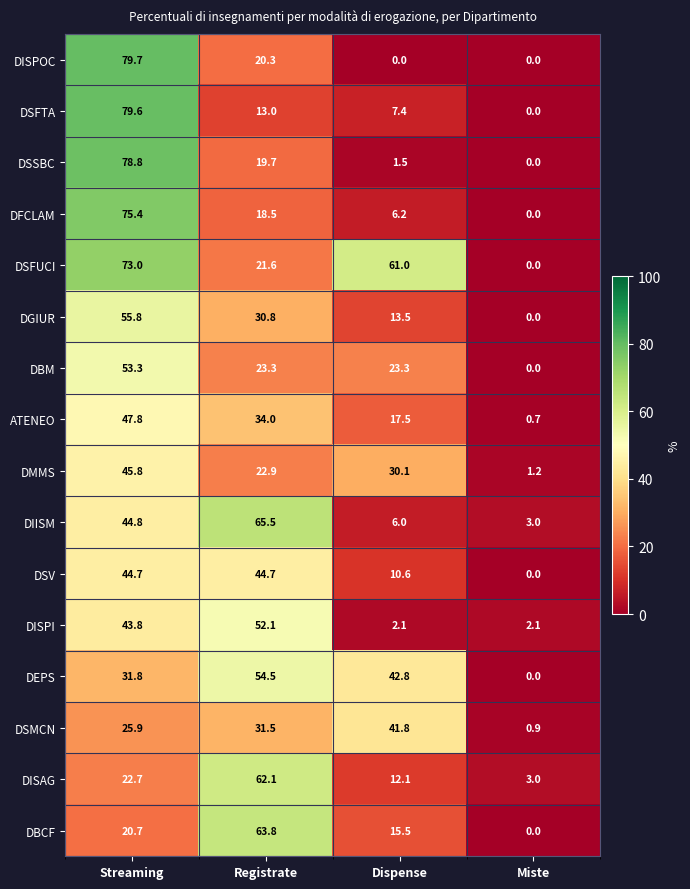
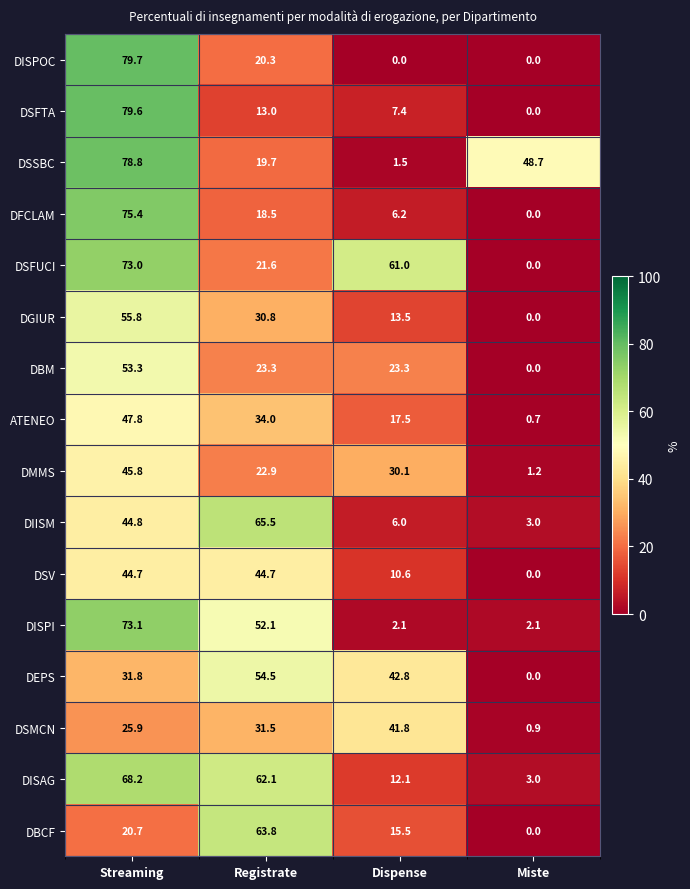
  {
    "DISPOC": {
      "Streaming": 79.7,
      "Registrate": 20.3,
      "Dispense": 0.0,
      "Miste": 0.0
    },
    "DSFTA": {
      "Streaming": 79.6,
      "Registrate": 13.0,
      "Dispense": 7.4,
      "Miste": 0.0
    },
    "DSSBC": {
      "Streaming": 78.8,
      "Registrate": 19.7,
      "Dispense": 1.5,
-     "Miste": 0.0
+     "Miste": 48.7
    },
    "DFCLAM": {
      "Streaming": 75.4,
      "Registrate": 18.5,
      "Dispense": 6.2,
      "Miste": 0.0
    },
    "DSFUCI": {
      "Streaming": 73.0,
      "Registrate": 21.6,
      "Dispense": 61.0,
      "Miste": 0.0
    },
    "DGIUR": {
      "Streaming": 55.8,
      "Registrate": 30.8,
      "Dispense": 13.5,
      "Miste": 0.0
    },
    "DBM": {
      "Streaming": 53.3,
      "Registrate": 23.3,
      "Dispense": 23.3,
      "Miste": 0.0
    },
    "ATENEO": {
      "Streaming": 47.8,
      "Registrate": 34.0,
      "Dispense": 17.5,
      "Miste": 0.7
    },
    "DMMS": {
      "Streaming": 45.8,
      "Registrate": 22.9,
      "Dispense": 30.1,
      "Miste": 1.2
    },
    "DIISM": {
      "Streaming": 44.8,
      "Registrate": 65.5,
      "Dispense": 6.0,
      "Miste": 3.0
    },
    "DSV": {
      "Streaming": 44.7,
      "Registrate": 44.7,
      "Dispense": 10.6,
      "Miste": 0.0
    },
    "DISPI": {
-     "Streaming": 43.8,
+     "Streaming": 73.1,
      "Registrate": 52.1,
      "Dispense": 2.1,
      "Miste": 2.1
    },
    "DEPS": {
      "Streaming": 31.8,
      "Registrate": 54.5,
      "Dispense": 42.8,
      "Miste": 0.0
    },
    "DSMCN": {
      "Streaming": 25.9,
      "Registrate": 31.5,
      "Dispense": 41.8,
      "Miste": 0.9
    },
    "DISAG": {
-     "Streaming": 22.7,
+     "Streaming": 68.2,
      "Registrate": 62.1,
      "Dispense": 12.1,
      "Miste": 3.0
    },
    "DBCF": {
      "Streaming": 20.7,
      "Registrate": 63.8,
      "Dispense": 15.5,
      "Miste": 0.0
    }
  }
